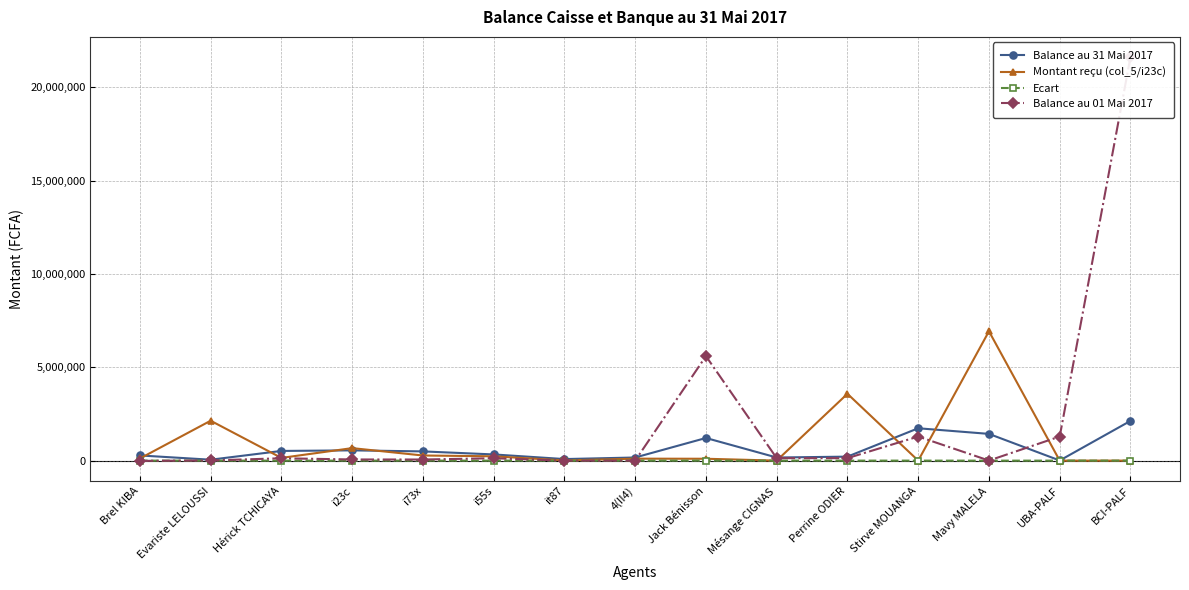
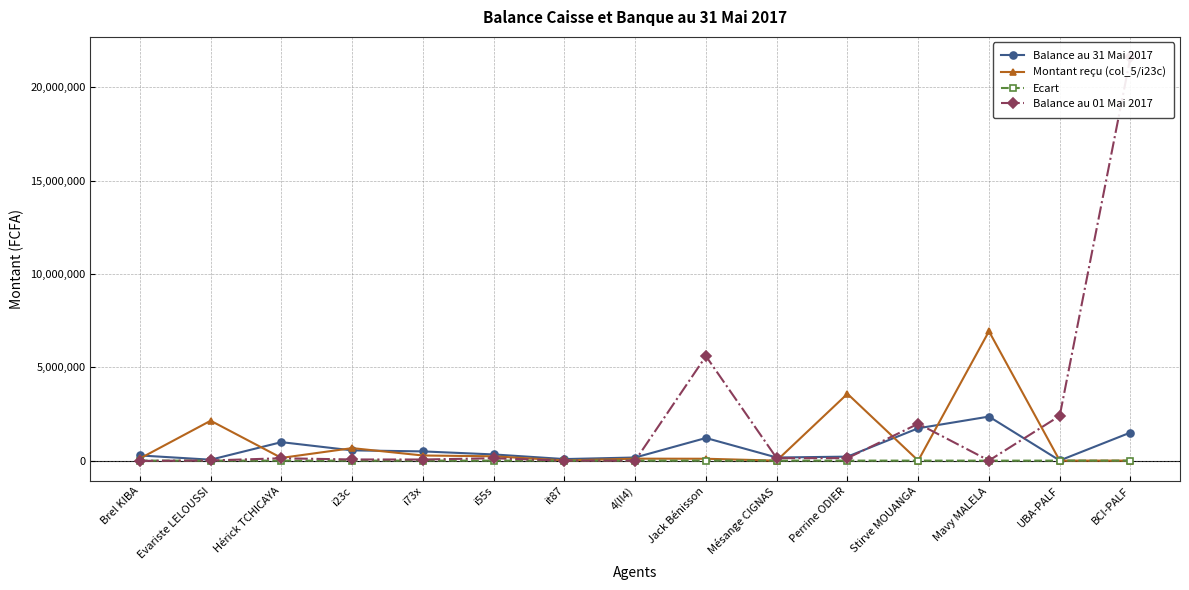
  {
    "Balance au 31 Mai 2017": {
      "Brel KIBA": "300,000",
-     "Hérick TCHICAYA": "500,000",
+     "Hérick TCHICAYA": "1,000,000",
      "i73x": "500,000",
      "Jack Bénisson": "1,200,000",
      "Stirve MOUANGA": "1,700,000",
-     "Mavy MALELA": "1,400,000",
-     "BCI-PALF": "2,100,000"
+     "Mavy MALELA": "2,400,000",
+     "BCI-PALF": "1,500,000"
    },
    "Montant reçu (col_5/i23c)": {
      "Evariste LELOUSSI": "2,100,000",
      "i73x": "300,000",
      "Perrine ODIER": "3,600,000",
      "Mavy MALELA": "6,900,000"
    },
    "Balance au 01 Mai 2017": {
      "Jack Bénisson": "5,600,000",
-     "Stirve MOUANGA": "1,300,000",
-     "UBA-PALF": "1,300,000"
+     "Stirve MOUANGA": "2,000,000",
+     "UBA-PALF": "2,400,000"
    }
  }
